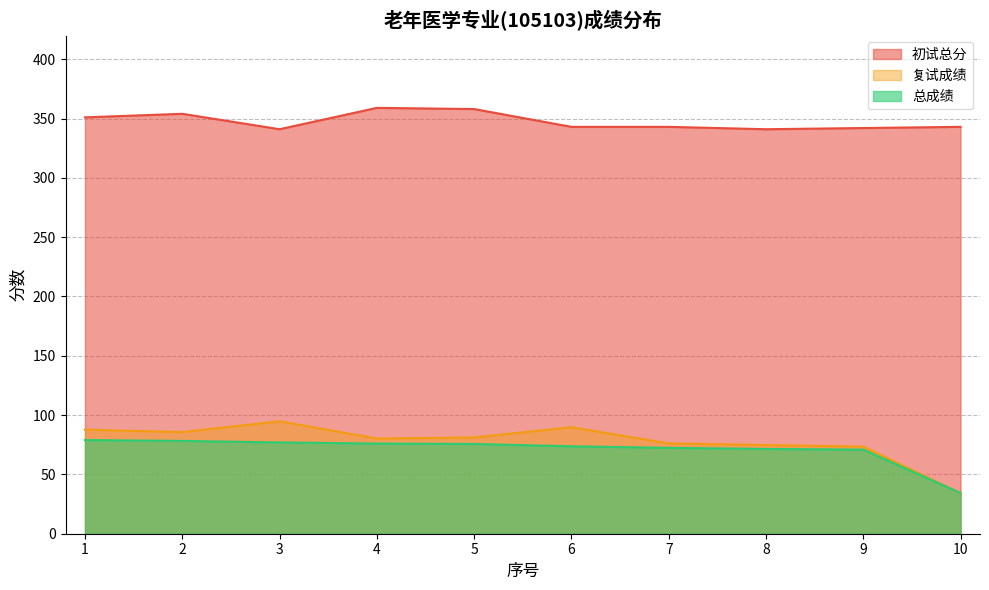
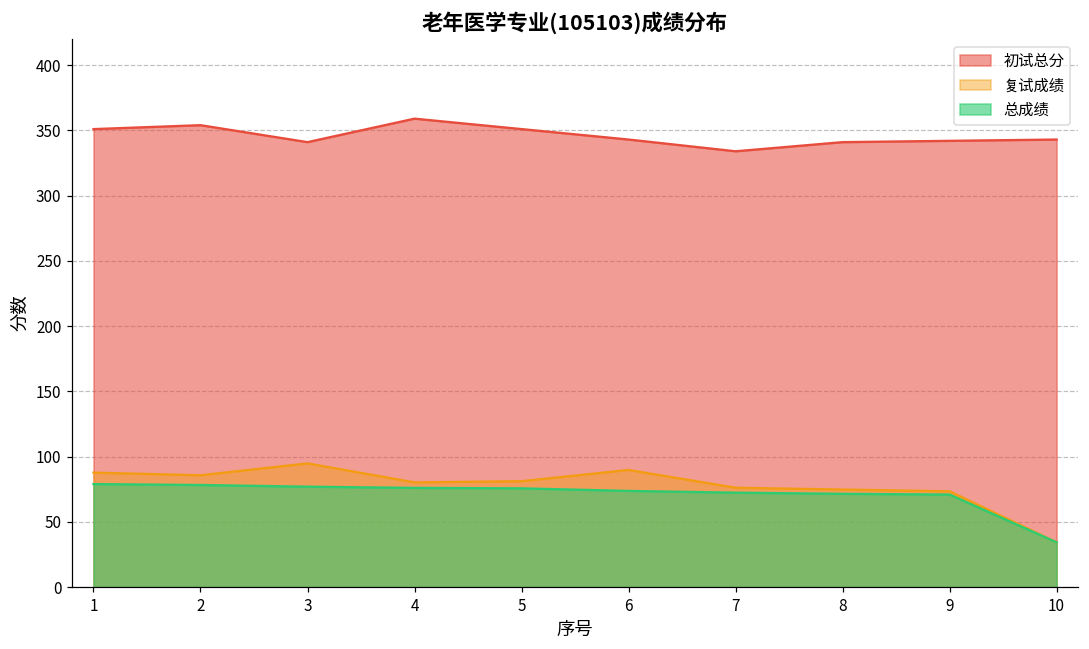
  {
    "初试总分": {
      "1": 351,
      "2": 354,
      "3": 341,
      "4": 359,
-     "5": 358,
+     "5": 351,
      "6": 343,
-     "7": 343,
+     "7": 334,
      "8": 341,
      "9": 342,
      "10": 343
    },
    "复试成绩": {
      "1": 88,
      "2": 86,
      "3": 95,
      "4": 80,
      "5": 81,
      "6": 90,
      "7": 76,
      "8": 75,
      "9": 73
    },
    "总成绩": {
      "1": 79,
      "2": 78,
      "3": 77,
      "4": 76,
      "5": 76,
      "6": 74,
      "7": 72,
      "8": 71,
      "9": 71
    }
  }
